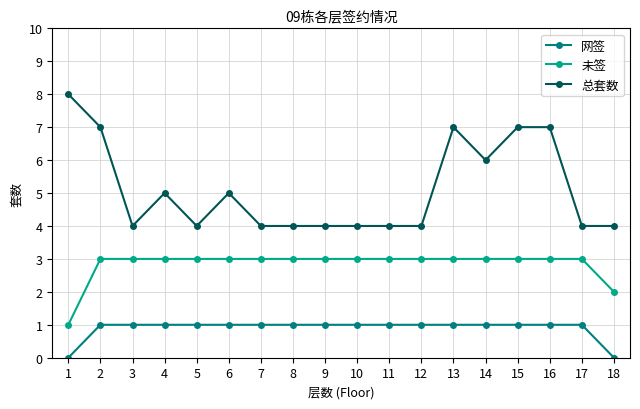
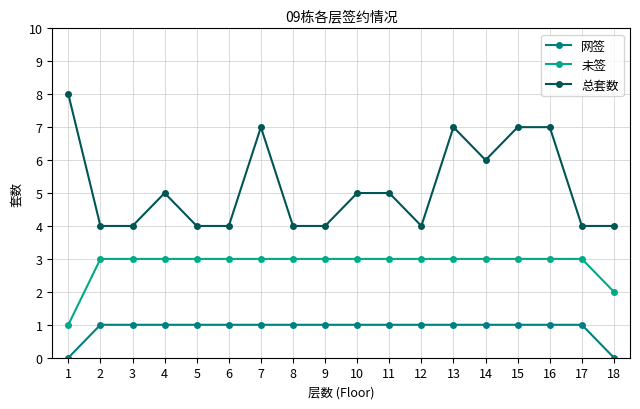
  {
    "总套数": {
      "1": 8,
-     "2": 7,
+     "2": 4,
      "3": 4,
      "4": 5,
      "5": 4,
-     "6": 5,
-     "7": 4,
+     "6": 4,
+     "7": 7,
      "8": 4,
      "9": 4,
-     "10": 4,
-     "11": 4,
+     "10": 5,
+     "11": 5,
      "12": 4,
      "13": 7,
      "14": 6,
      "15": 7,
      "16": 7,
      "17": 4,
      "18": 4
    }
  }
